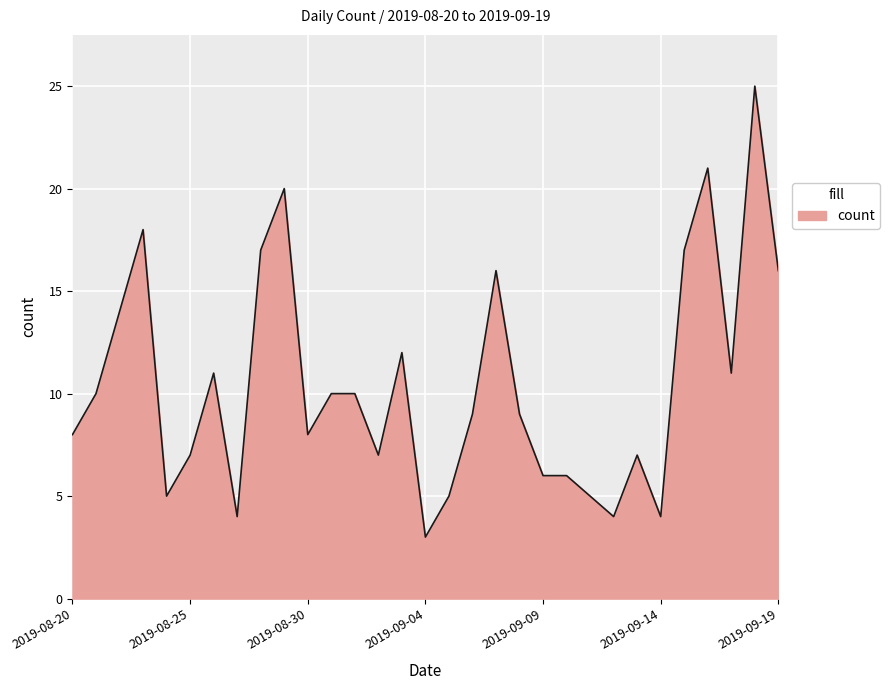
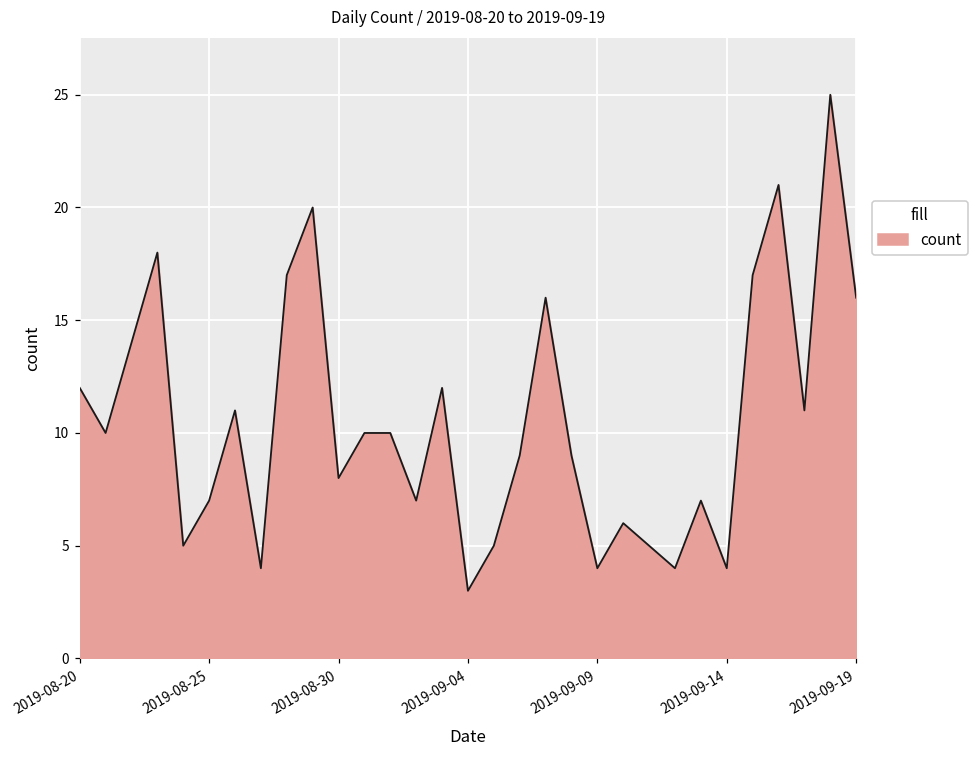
  {
-   "2019-08-20": 8,
+   "2019-08-20": 12,
    "2019-08-25": 7,
    "2019-08-30": 8,
    "2019-09-04": 3,
-   "2019-09-09": 6,
+   "2019-09-09": 4,
    "2019-09-14": 4,
    "2019-09-19": 16
  }
